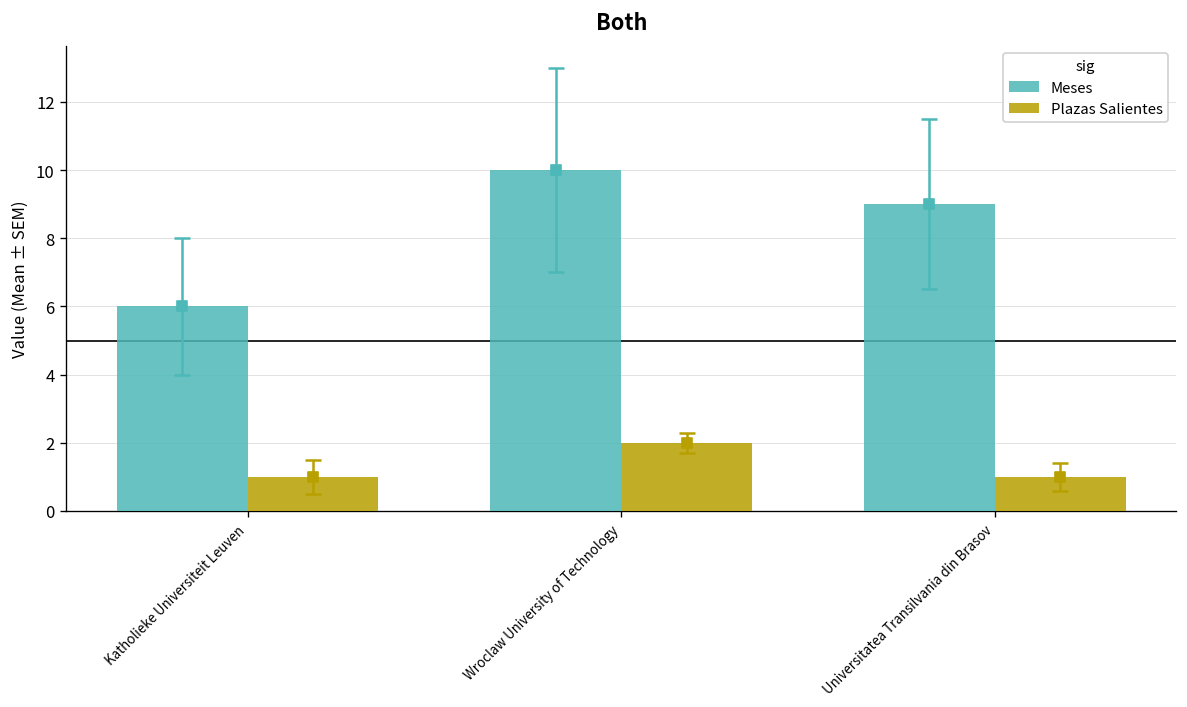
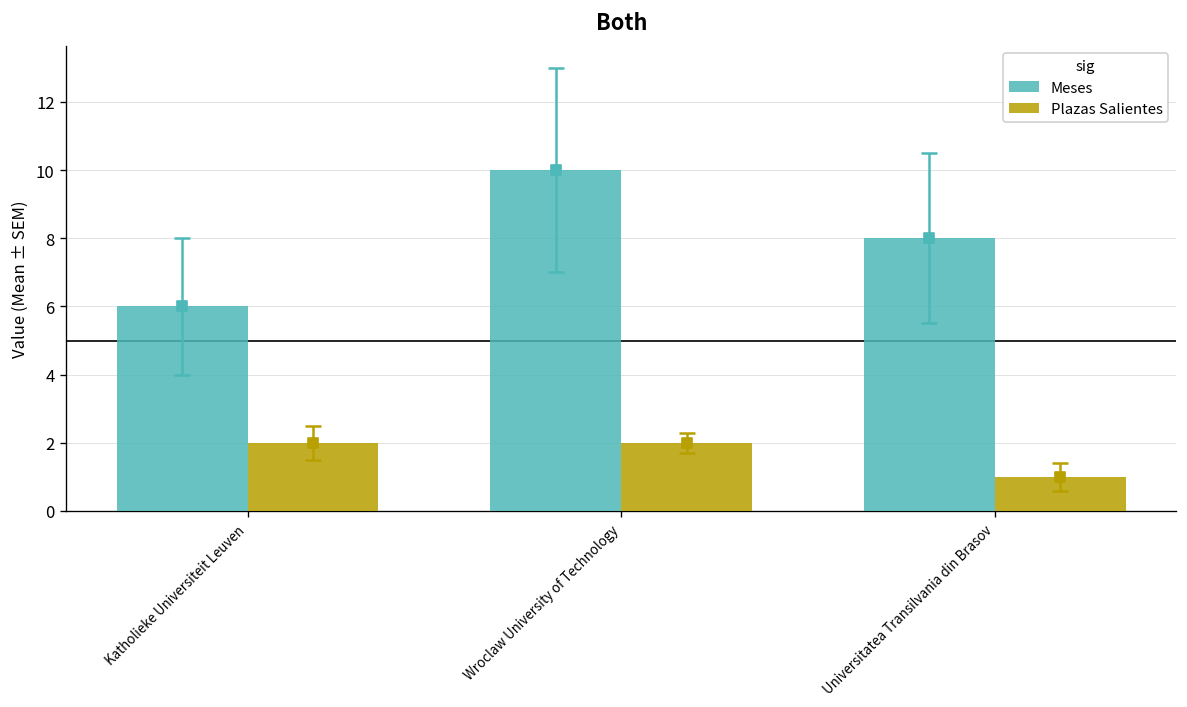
  {
    "Meses": {
      "Katholieke Universiteit Leuven": 6,
      "Wroclaw University of Technology": 10,
-     "Universitatea Transilvania din Brasov": 9
+     "Universitatea Transilvania din Brasov": 8
    },
    "Plazas Salientes": {
-     "Katholieke Universiteit Leuven": 1,
+     "Katholieke Universiteit Leuven": 2,
      "Wroclaw University of Technology": 2,
      "Universitatea Transilvania din Brasov": 1
    }
  }
